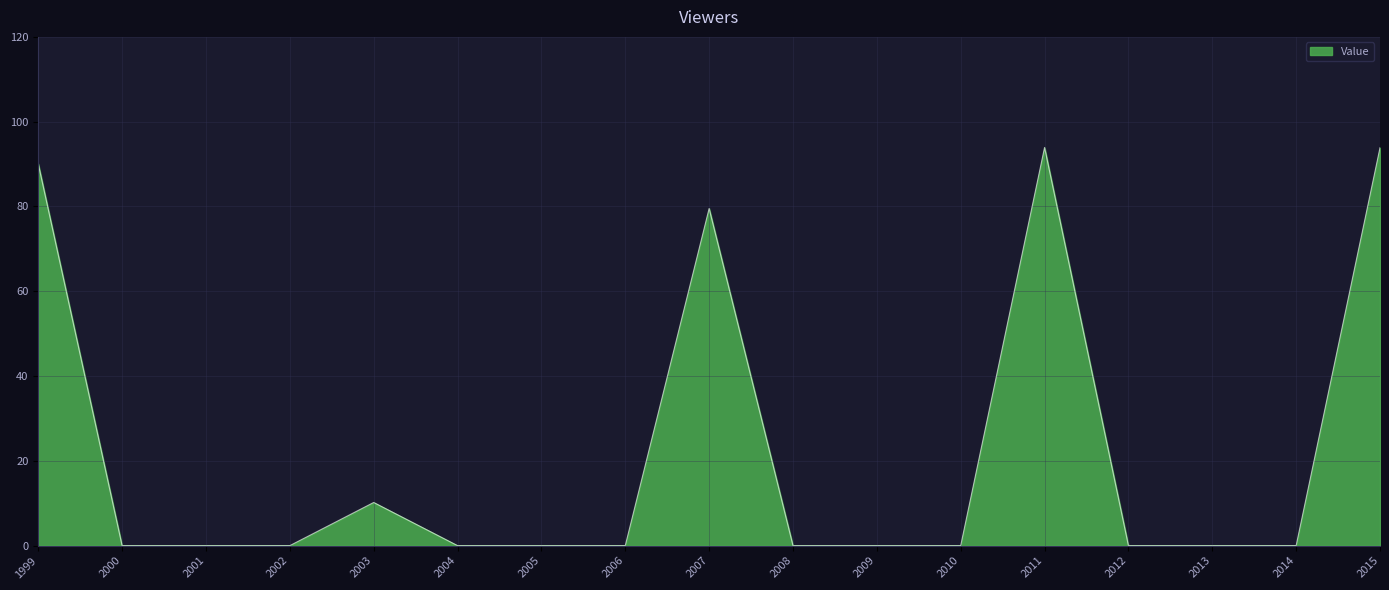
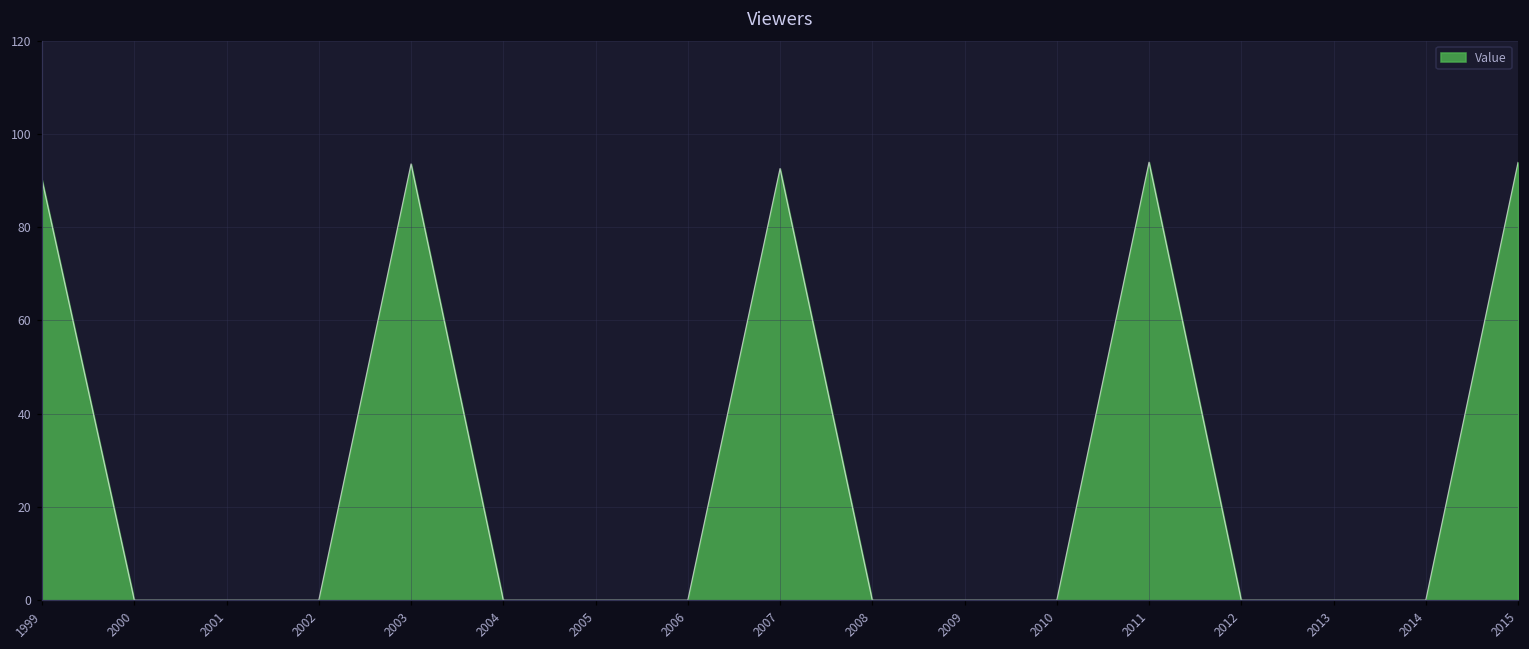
  {
    "1999": 90,
    "2000": 0,
    "2001": 0,
    "2002": 0,
-   "2003": 10,
+   "2003": 94,
    "2004": 0,
    "2005": 0,
    "2006": 0,
-   "2007": 80,
+   "2007": 93,
    "2008": 0,
    "2009": 0,
    "2010": 0,
    "2011": 94,
    "2012": 0,
    "2013": 0,
    "2014": 0,
    "2015": 94
  }
